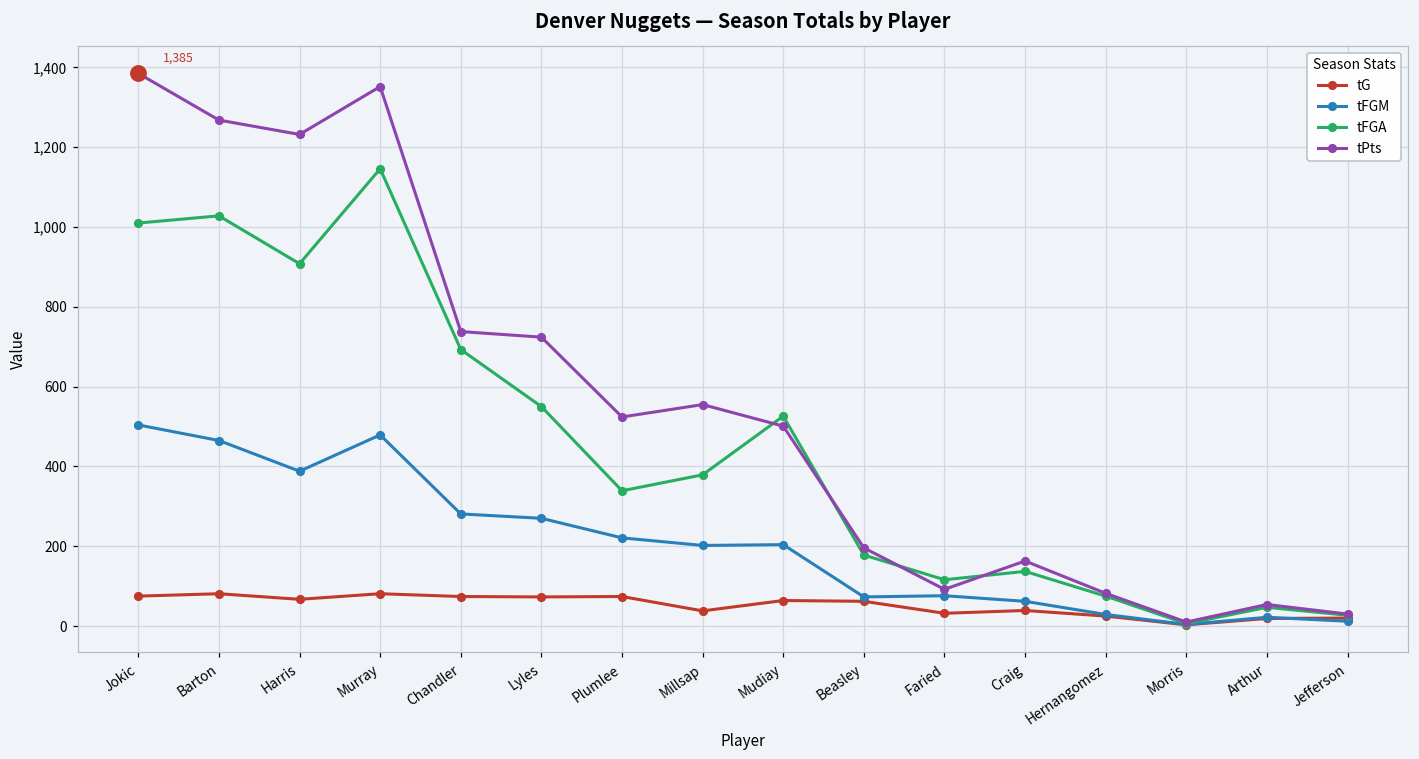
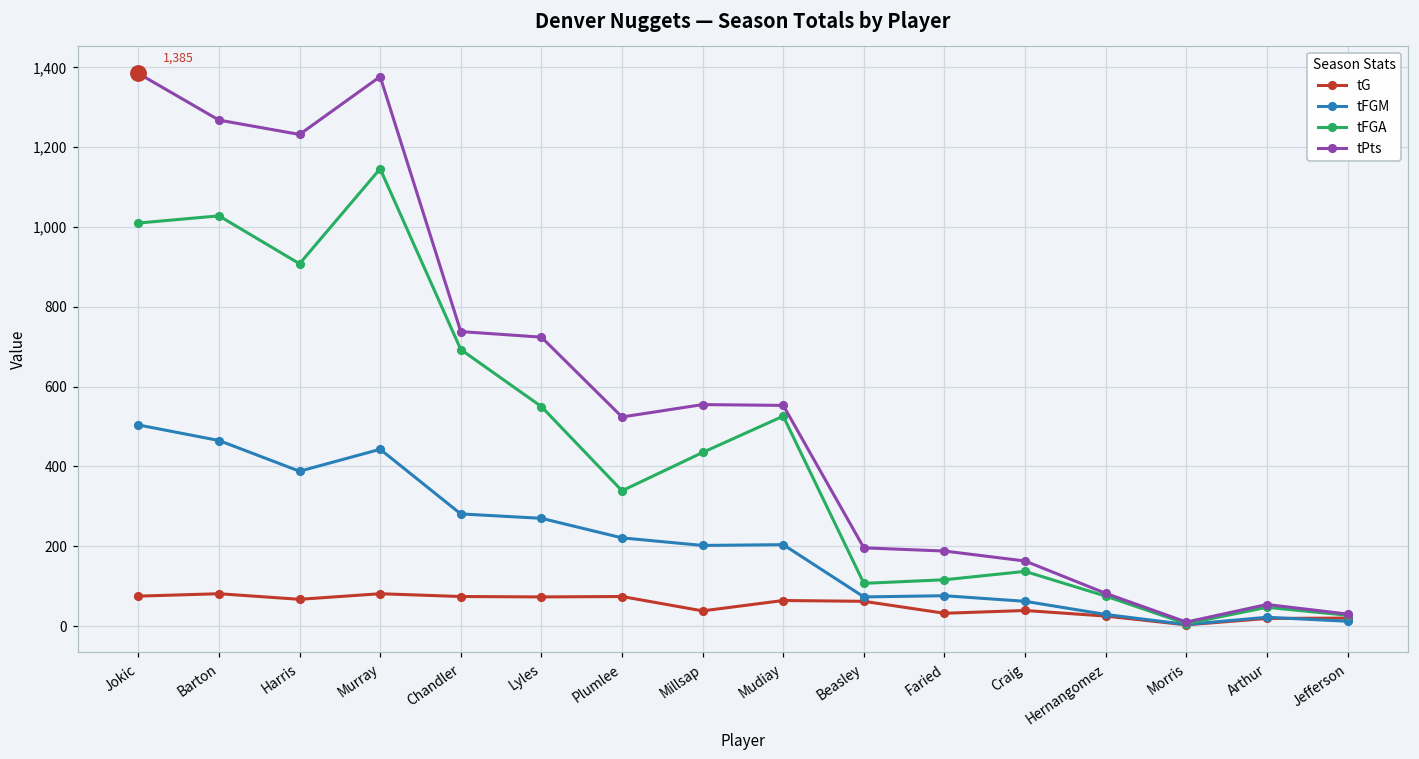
  {
    "tFGM": {
      "Jokic": "500",
      "Barton": "470",
      "Harris": "390",
-     "Murray": "480",
+     "Murray": "440",
      "Chandler": "280",
      "Lyles": "270",
      "Plumlee": "220",
      "Millsap": "200",
      "Mudiay": "200",
      "Beasley": "70",
      "Faried": "80",
      "Craig": "60",
      "Jefferson": "10"
    },
    "tFGA": {
      "Jokic": "1,010",
      "Barton": "1,030",
      "Harris": "910",
      "Murray": "1,150",
      "Chandler": "690",
      "Lyles": "550",
      "Plumlee": "340",
-     "Millsap": "380",
+     "Millsap": "440",
      "Mudiay": "530",
-     "Beasley": "180",
+     "Beasley": "110",
      "Faried": "120",
      "Craig": "140",
      "Arthur": "50"
    },
    "tPts": {
      "Barton": "1,270",
      "Harris": "1,230",
-     "Murray": "1,350",
+     "Murray": "1,380",
      "Chandler": "740",
      "Lyles": "720",
      "Plumlee": "520",
      "Millsap": "560",
-     "Mudiay": "500",
+     "Mudiay": "550",
      "Beasley": "200",
-     "Faried": "90",
+     "Faried": "190",
      "Craig": "160",
      "Arthur": "50"
    }
  }
